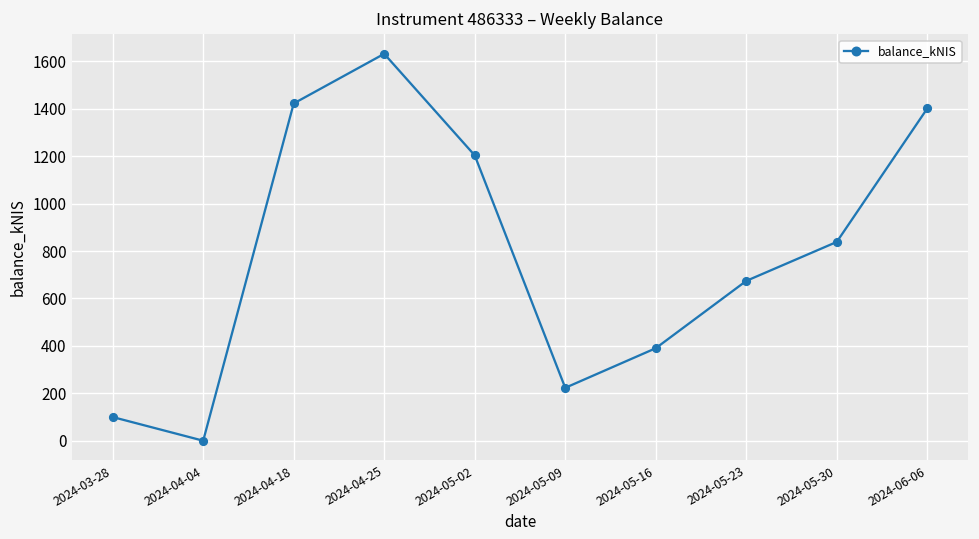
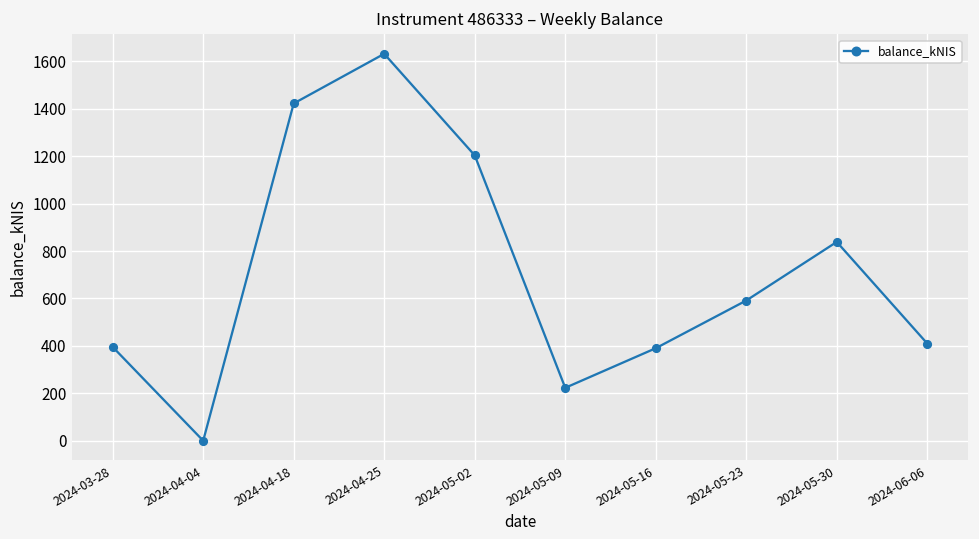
  {
-   "2024-03-28": 100,
+   "2024-03-28": 400,
    "2024-04-04": 0,
    "2024-04-18": 1420,
    "2024-04-25": 1630,
    "2024-05-02": 1200,
    "2024-05-09": 220,
    "2024-05-16": 390,
-   "2024-05-23": 670,
+   "2024-05-23": 590,
    "2024-05-30": 840,
-   "2024-06-06": 1400
+   "2024-06-06": 410
  }
